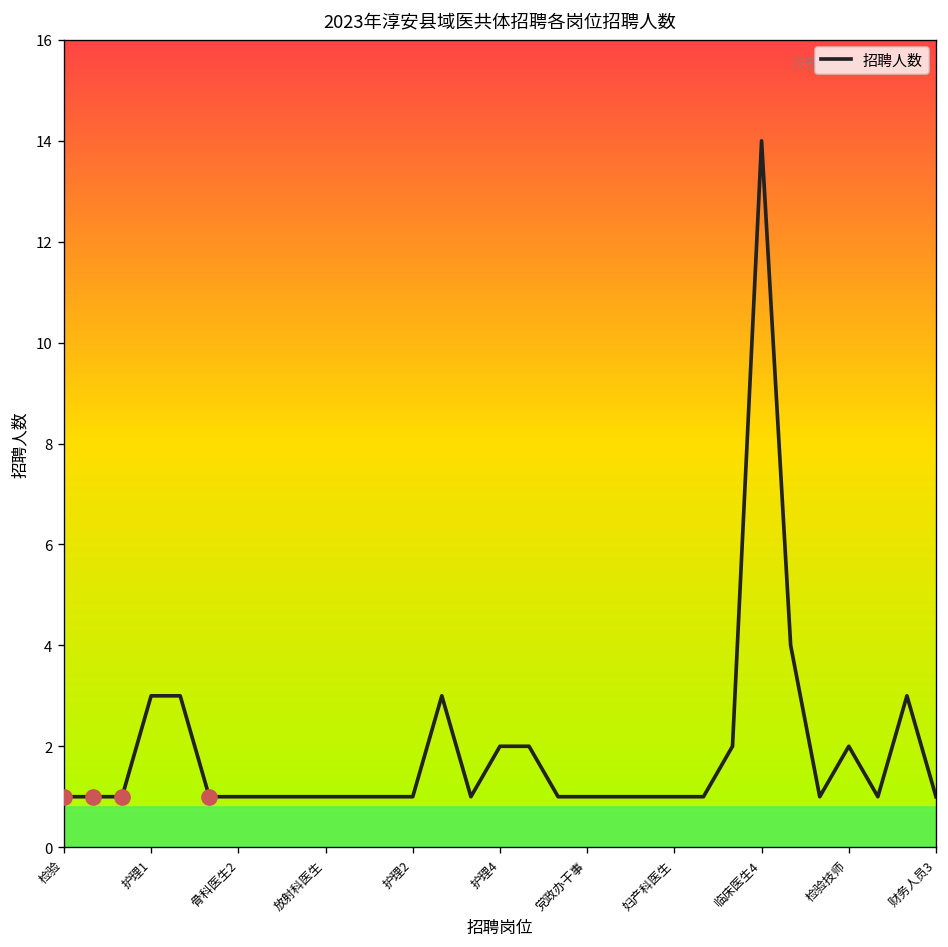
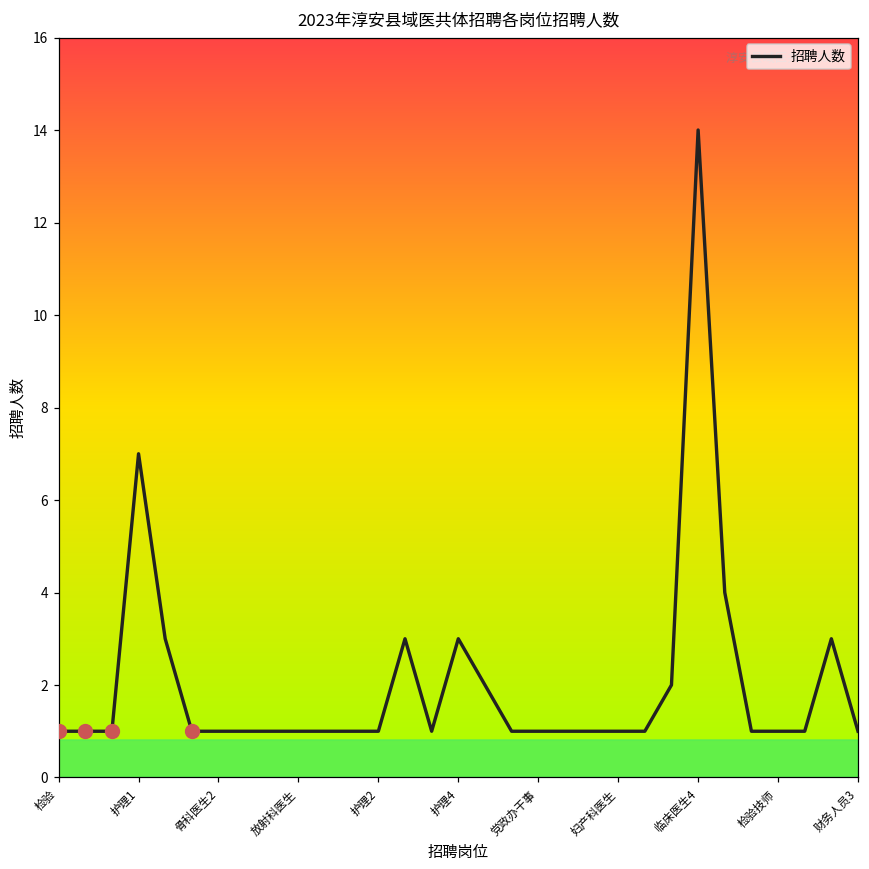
  {
    "招聘人数": {
-     "护理1": 3,
+     "护理1": 7,
      "骨科医生2": 1,
      "放射科医生": 1,
      "护理2": 1,
-     "护理4": 2,
+     "护理4": 3,
      "党政办干事": 1,
      "妇产科医生": 1,
      "临床医生4": 14,
-     "检验技师": 2,
+     "检验技师": 1,
      "财务人员3": 1
    }
  }
